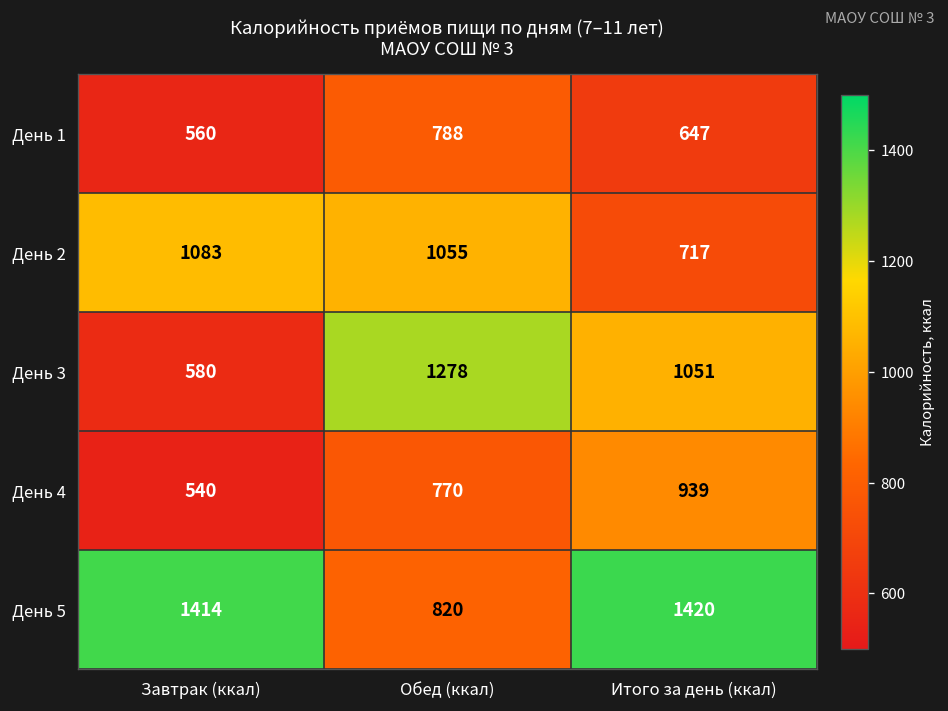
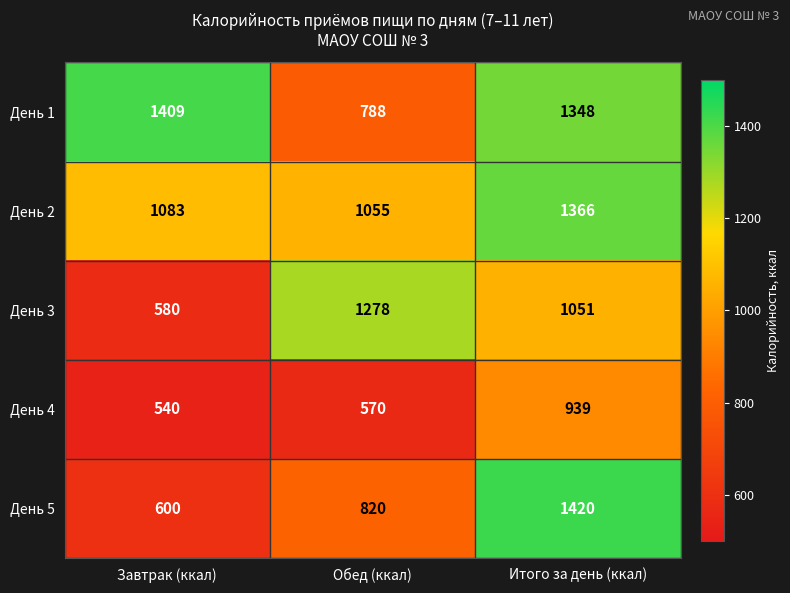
  {
    "День 1": {
-     "Завтрак (ккал)": 560,
+     "Завтрак (ккал)": 1409,
      "Обед (ккал)": 788,
-     "Итого за день (ккал)": 647
+     "Итого за день (ккал)": 1348
    },
    "День 2": {
      "Завтрак (ккал)": 1083,
      "Обед (ккал)": 1055,
-     "Итого за день (ккал)": 717
+     "Итого за день (ккал)": 1366
    },
    "День 3": {
      "Завтрак (ккал)": 580,
      "Обед (ккал)": 1278,
      "Итого за день (ккал)": 1051
    },
    "День 4": {
      "Завтрак (ккал)": 540,
-     "Обед (ккал)": 770,
+     "Обед (ккал)": 570,
      "Итого за день (ккал)": 939
    },
    "День 5": {
-     "Завтрак (ккал)": 1414,
+     "Завтрак (ккал)": 600,
      "Обед (ккал)": 820,
      "Итого за день (ккал)": 1420
    }
  }
